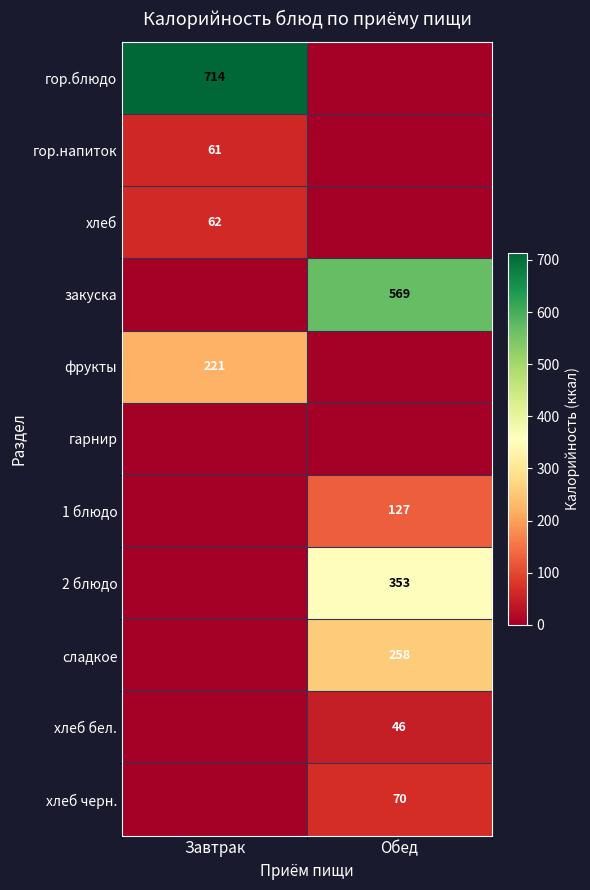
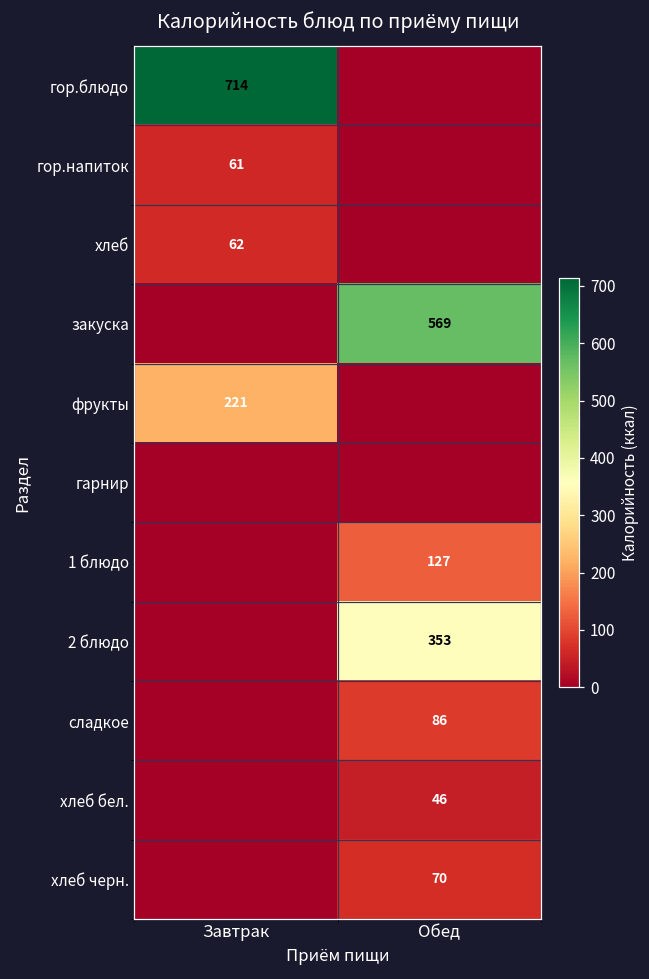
  {
    "гор.блюдо": {
      "Завтрак": 714
    },
    "гор.напиток": {
      "Завтрак": 61
    },
    "хлеб": {
      "Завтрак": 62
    },
    "закуска": {
      "Обед": 569
    },
    "фрукты": {
      "Завтрак": 221
    },
    "1 блюдо": {
      "Обед": 127
    },
    "2 блюдо": {
      "Обед": 353
    },
    "сладкое": {
-     "Обед": 258
+     "Обед": 86
    },
    "хлеб бел.": {
      "Обед": 46
    },
    "хлеб черн.": {
      "Обед": 70
    }
  }
